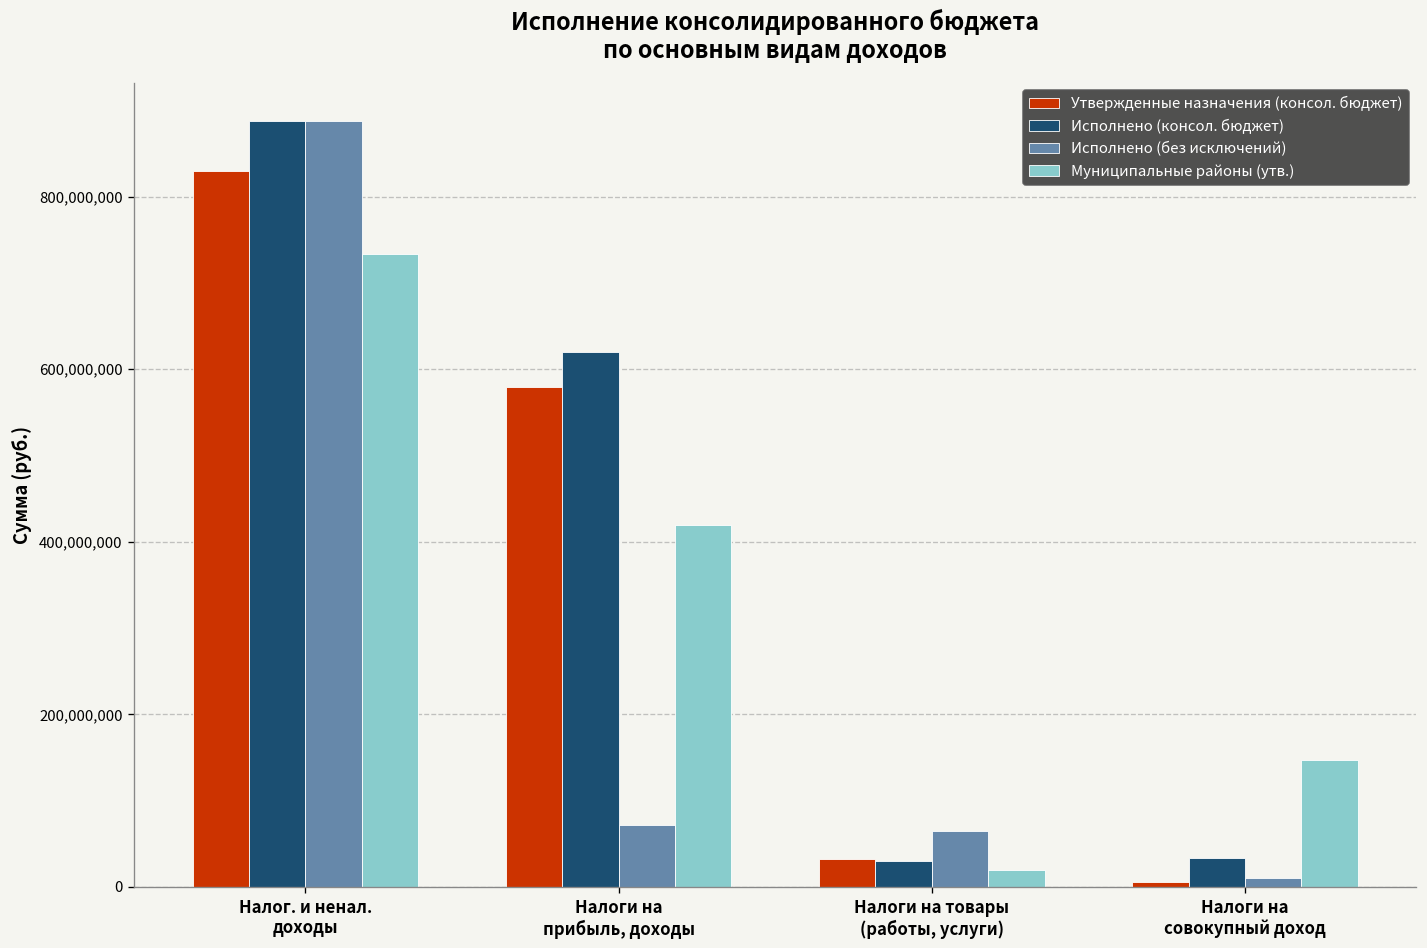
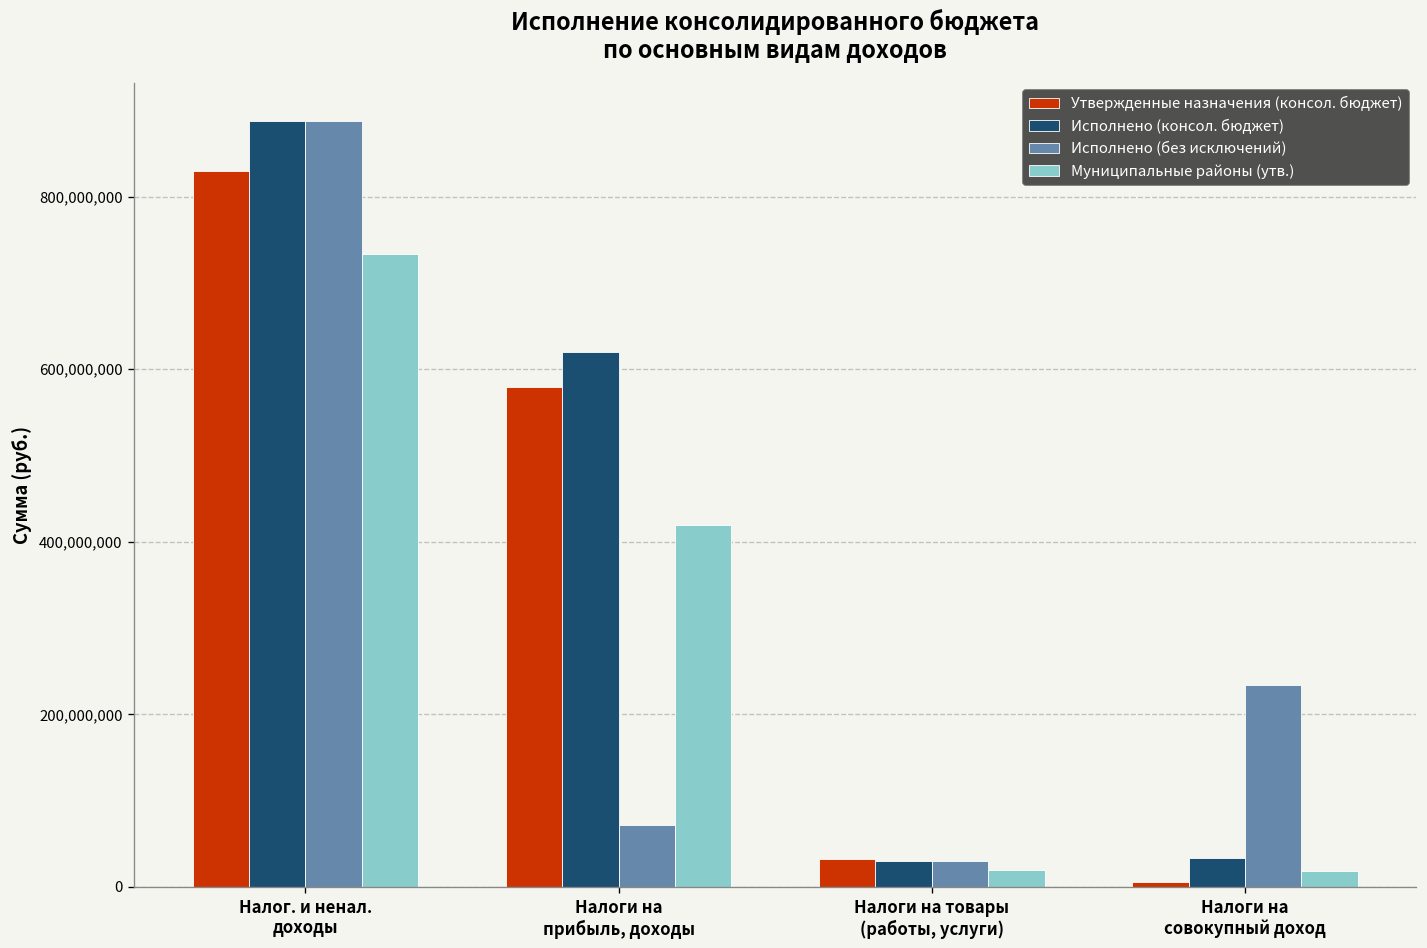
  {
    "Утвержденные назначения (консол. бюджет)": {
      "Налог. и ненал. доходы": "830,000,000",
      "Налоги на прибыль, доходы": "580,000,000",
      "Налоги на товары (работы, услуги)": "30,000,000",
      "Налоги на совокупный доход": "10,000,000"
    },
    "Исполнено (консол. бюджет)": {
      "Налог. и ненал. доходы": "890,000,000",
      "Налоги на прибыль, доходы": "620,000,000",
      "Налоги на товары (работы, услуги)": "30,000,000",
      "Налоги на совокупный доход": "30,000,000"
    },
    "Исполнено (без исключений)": {
      "Налог. и ненал. доходы": "890,000,000",
      "Налоги на прибыль, доходы": "70,000,000",
-     "Налоги на товары (работы, услуги)": "70,000,000",
-     "Налоги на совокупный доход": "10,000,000"
+     "Налоги на товары (работы, услуги)": "30,000,000",
+     "Налоги на совокупный доход": "230,000,000"
    },
    "Муниципальные районы (утв.)": {
      "Налог. и ненал. доходы": "730,000,000",
      "Налоги на прибыль, доходы": "420,000,000",
      "Налоги на товары (работы, услуги)": "20,000,000",
-     "Налоги на совокупный доход": "150,000,000"
+     "Налоги на совокупный доход": "20,000,000"
    }
  }
